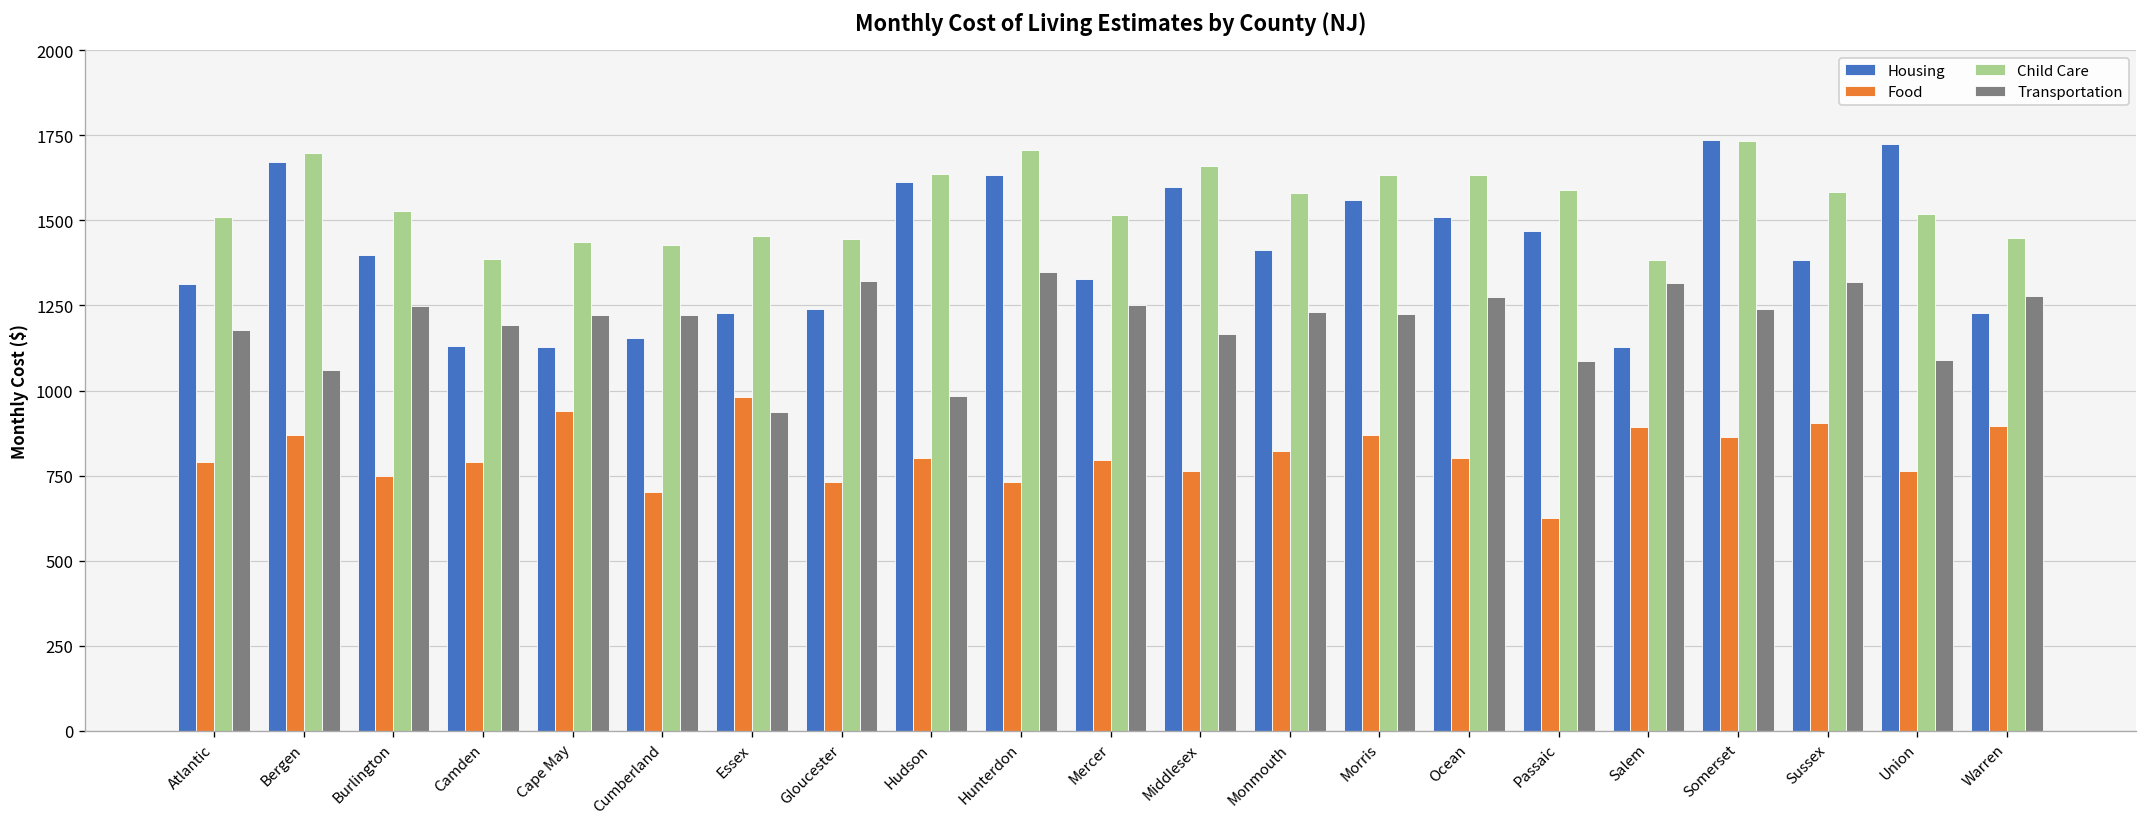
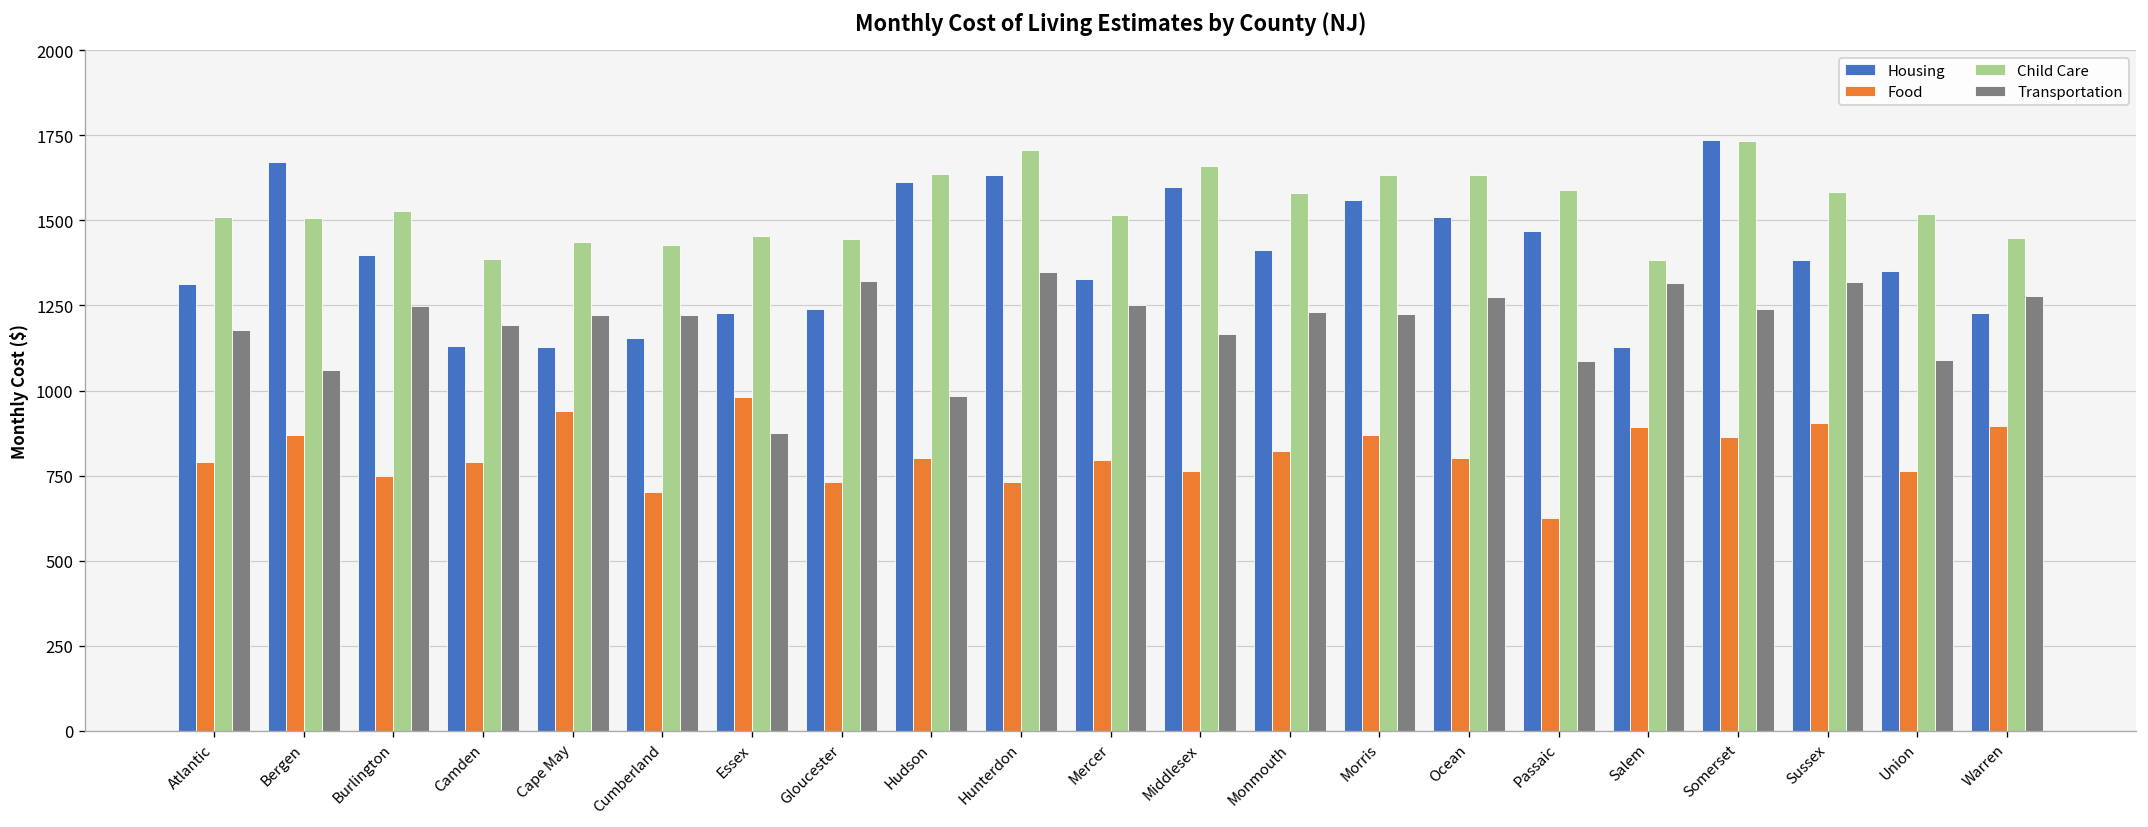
  {
    "Housing": {
      "Atlantic": 1310,
      "Bergen": 1670,
      "Burlington": 1400,
      "Camden": 1130,
      "Cape May": 1130,
      "Cumberland": 1160,
      "Essex": 1230,
      "Gloucester": 1240,
      "Hudson": 1610,
      "Hunterdon": 1630,
      "Mercer": 1330,
      "Middlesex": 1600,
      "Monmouth": 1410,
      "Morris": 1560,
      "Ocean": 1510,
      "Passaic": 1470,
      "Salem": 1130,
      "Somerset": 1740,
      "Sussex": 1390,
-     "Union": 1720,
+     "Union": 1350,
      "Warren": 1230
    },
    "Food": {
      "Atlantic": 790,
      "Bergen": 870,
      "Burlington": 750,
      "Camden": 790,
      "Cape May": 940,
      "Cumberland": 700,
      "Essex": 980,
      "Gloucester": 730,
      "Hudson": 800,
      "Hunterdon": 730,
      "Mercer": 800,
      "Middlesex": 760,
      "Monmouth": 820,
      "Morris": 870,
      "Ocean": 800,
      "Passaic": 630,
      "Salem": 890,
      "Somerset": 860,
      "Sussex": 910,
      "Union": 760,
      "Warren": 900
    },
    "Child Care": {
      "Atlantic": 1510,
-     "Bergen": 1700,
+     "Bergen": 1510,
      "Burlington": 1530,
      "Camden": 1390,
      "Cape May": 1440,
      "Cumberland": 1430,
      "Essex": 1450,
      "Gloucester": 1440,
      "Hudson": 1640,
      "Hunterdon": 1710,
      "Mercer": 1520,
      "Middlesex": 1660,
      "Monmouth": 1580,
      "Morris": 1630,
      "Ocean": 1630,
      "Passaic": 1590,
      "Salem": 1380,
      "Somerset": 1730,
      "Sussex": 1580,
      "Union": 1520,
      "Warren": 1450
    },
    "Transportation": {
      "Atlantic": 1180,
      "Bergen": 1060,
      "Burlington": 1250,
      "Camden": 1190,
      "Cape May": 1220,
      "Cumberland": 1220,
-     "Essex": 940,
+     "Essex": 870,
      "Gloucester": 1320,
      "Hudson": 980,
      "Hunterdon": 1350,
      "Mercer": 1250,
      "Middlesex": 1170,
      "Monmouth": 1230,
      "Morris": 1230,
      "Ocean": 1280,
      "Passaic": 1090,
      "Salem": 1320,
      "Somerset": 1240,
      "Sussex": 1320,
      "Union": 1090,
      "Warren": 1280
    }
  }
